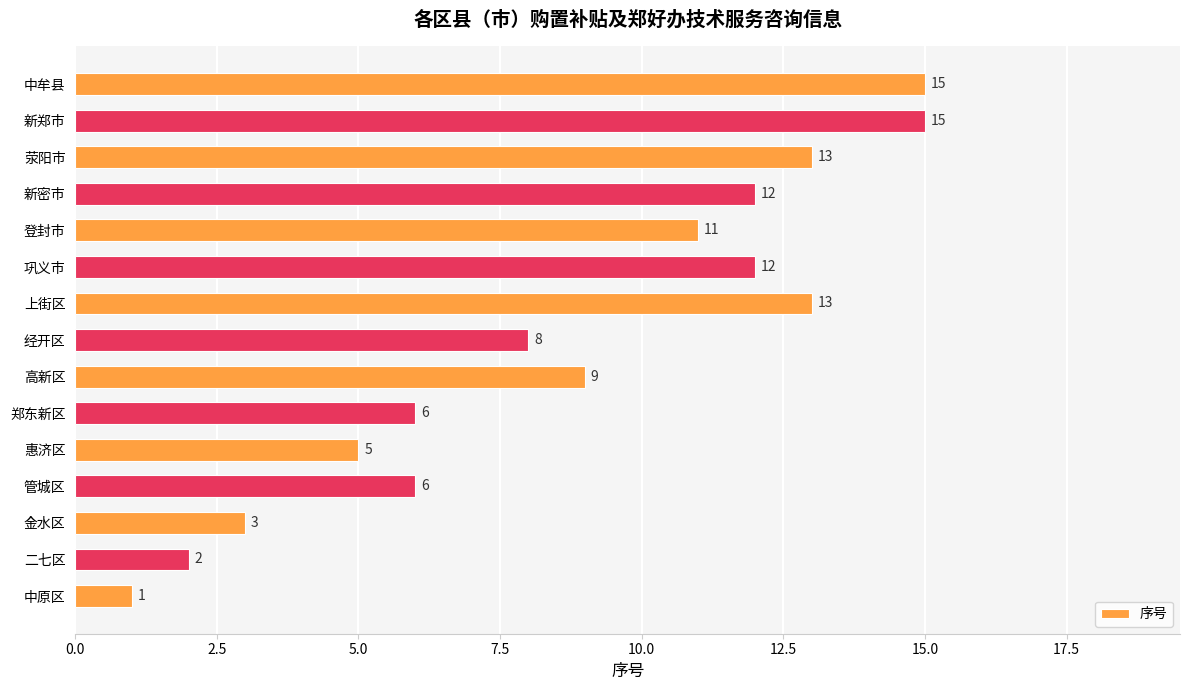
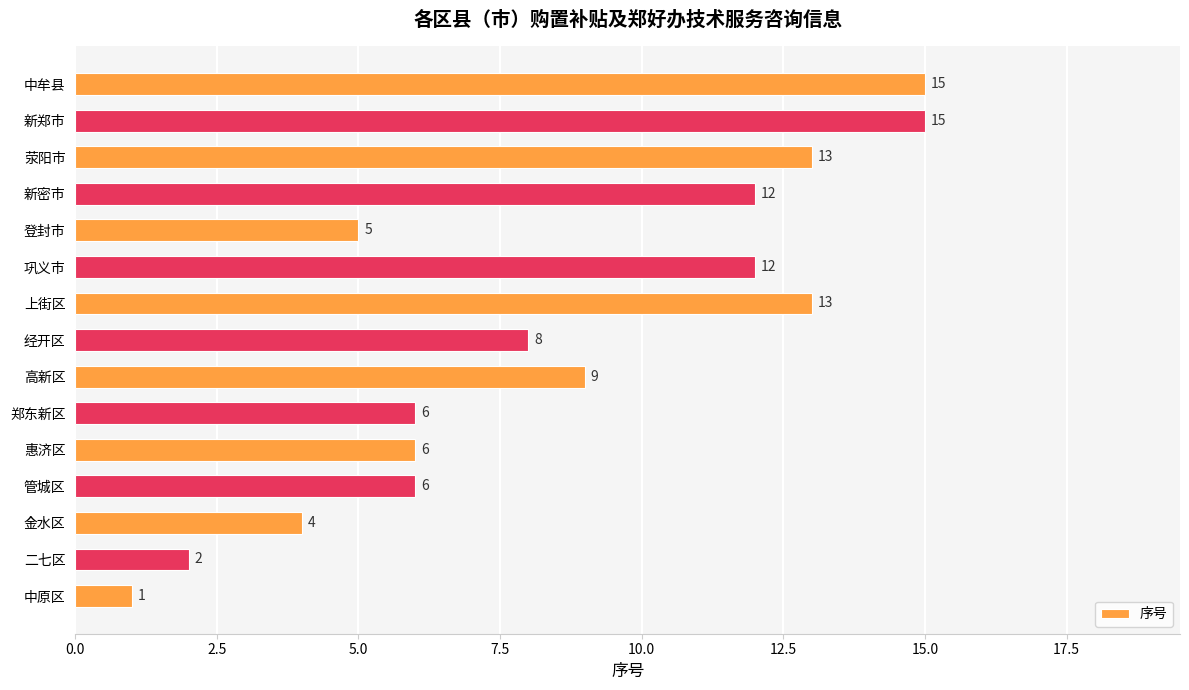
  {
    "中牟县": 15,
    "新郑市": 15,
    "荥阳市": 13,
    "新密市": 12,
-   "登封市": 11,
+   "登封市": 5,
    "巩义市": 12,
    "上街区": 13,
    "经开区": 8,
    "高新区": 9,
    "郑东新区": 6,
-   "惠济区": 5,
+   "惠济区": 6,
    "管城区": 6,
-   "金水区": 3,
+   "金水区": 4,
    "二七区": 2,
    "中原区": 1
  }
